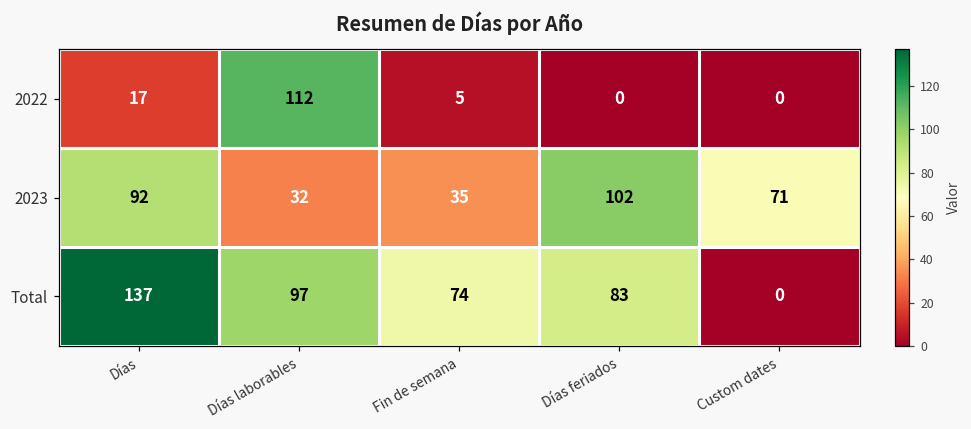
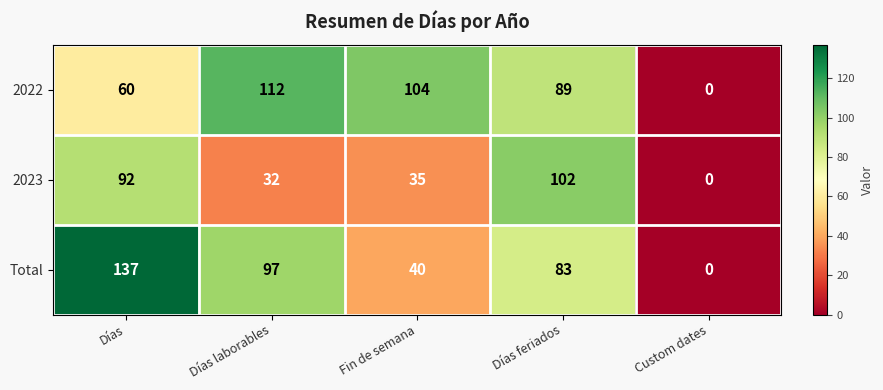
  {
    "2022": {
-     "Días": 17,
+     "Días": 60,
      "Días laborables": 112,
-     "Fin de semana": 5,
-     "Días feriados": 0,
+     "Fin de semana": 104,
+     "Días feriados": 89,
      "Custom dates": 0
    },
    "2023": {
      "Días": 92,
      "Días laborables": 32,
      "Fin de semana": 35,
      "Días feriados": 102,
-     "Custom dates": 71
+     "Custom dates": 0
    },
    "Total": {
      "Días": 137,
      "Días laborables": 97,
-     "Fin de semana": 74,
+     "Fin de semana": 40,
      "Días feriados": 83,
      "Custom dates": 0
    }
  }
